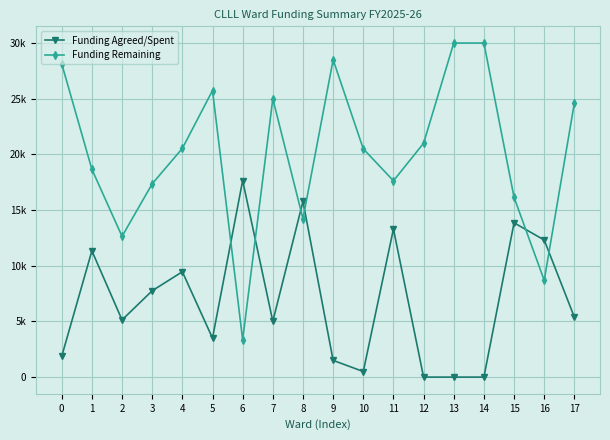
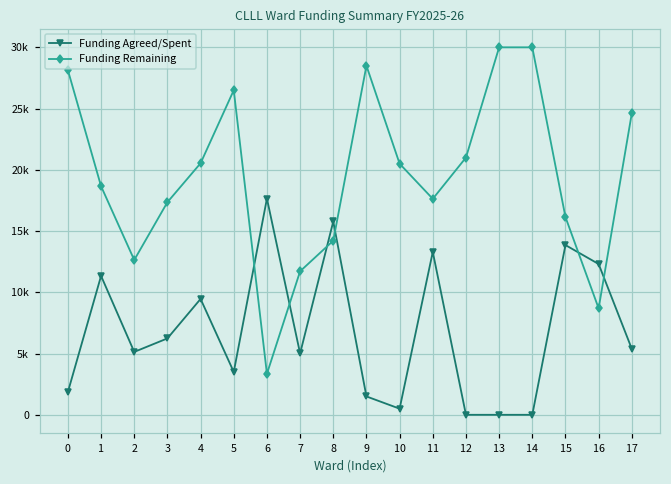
  {
    "Funding Agreed/Spent": {
      "0": 1900,
      "1": 11300,
      "2": 5100,
-     "3": 7800,
+     "3": 6200,
      "4": 9500,
      "5": 3500,
      "6": 17700,
      "7": 5000,
      "8": 15800,
      "9": 1500,
      "10": 500,
      "11": 13300,
      "12": 0,
      "13": 0,
      "14": 0,
      "15": 13900,
      "16": 12300,
      "17": 5400
    },
    "Funding Remaining": {
      "1": 18700,
      "2": 12600,
      "3": 17400,
      "4": 20500,
-     "5": 25700,
+     "5": 26500,
      "6": 3300,
-     "7": 25000,
+     "7": 11700,
      "8": 14200,
      "9": 28500,
      "10": 20500,
      "11": 17600,
      "12": 21000,
      "13": 30000,
      "14": 30000,
      "15": 16100,
      "16": 8700,
      "17": 24600
    }
  }
